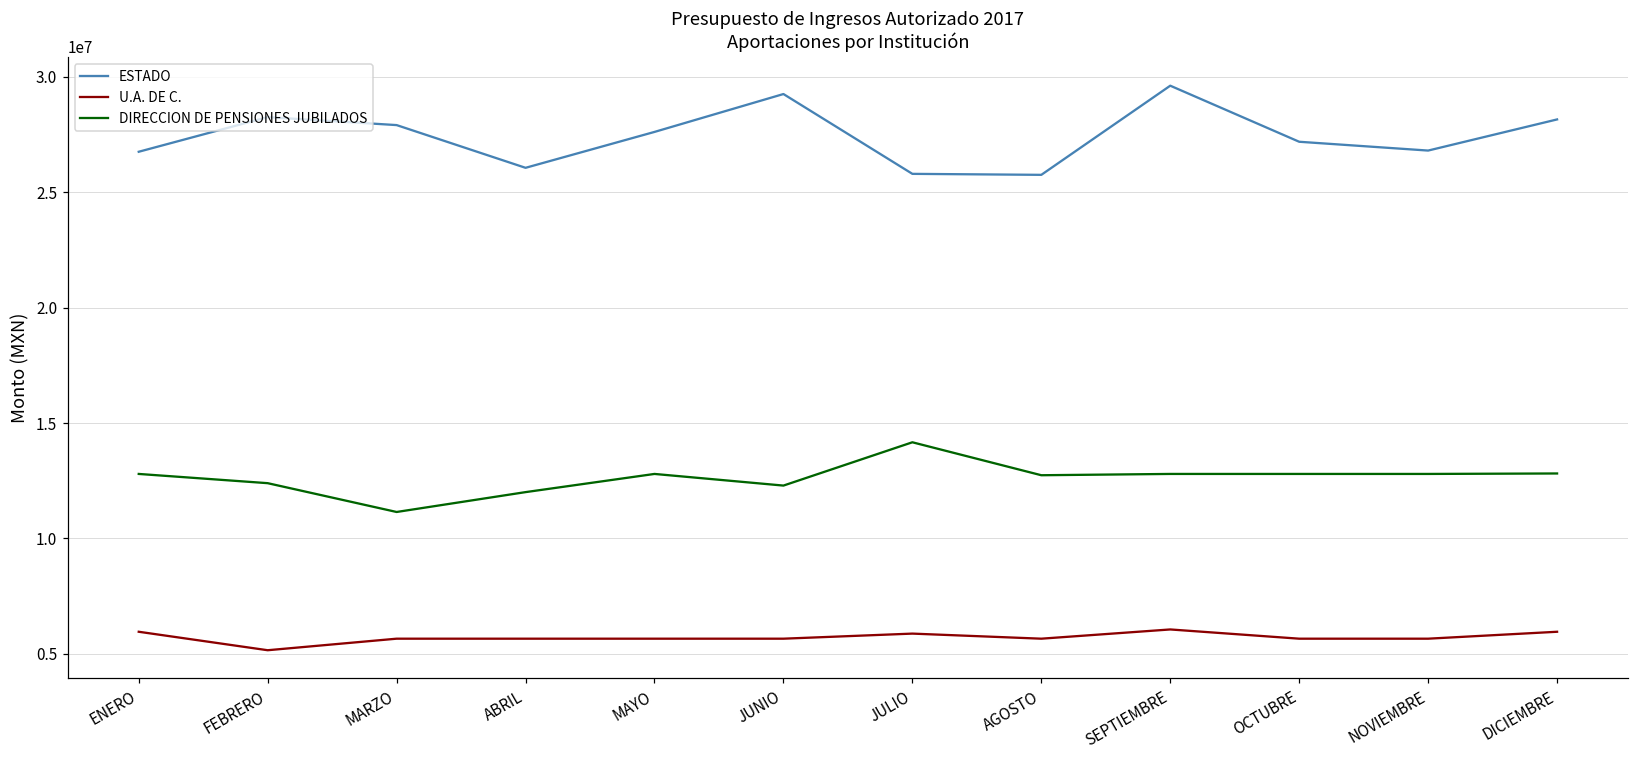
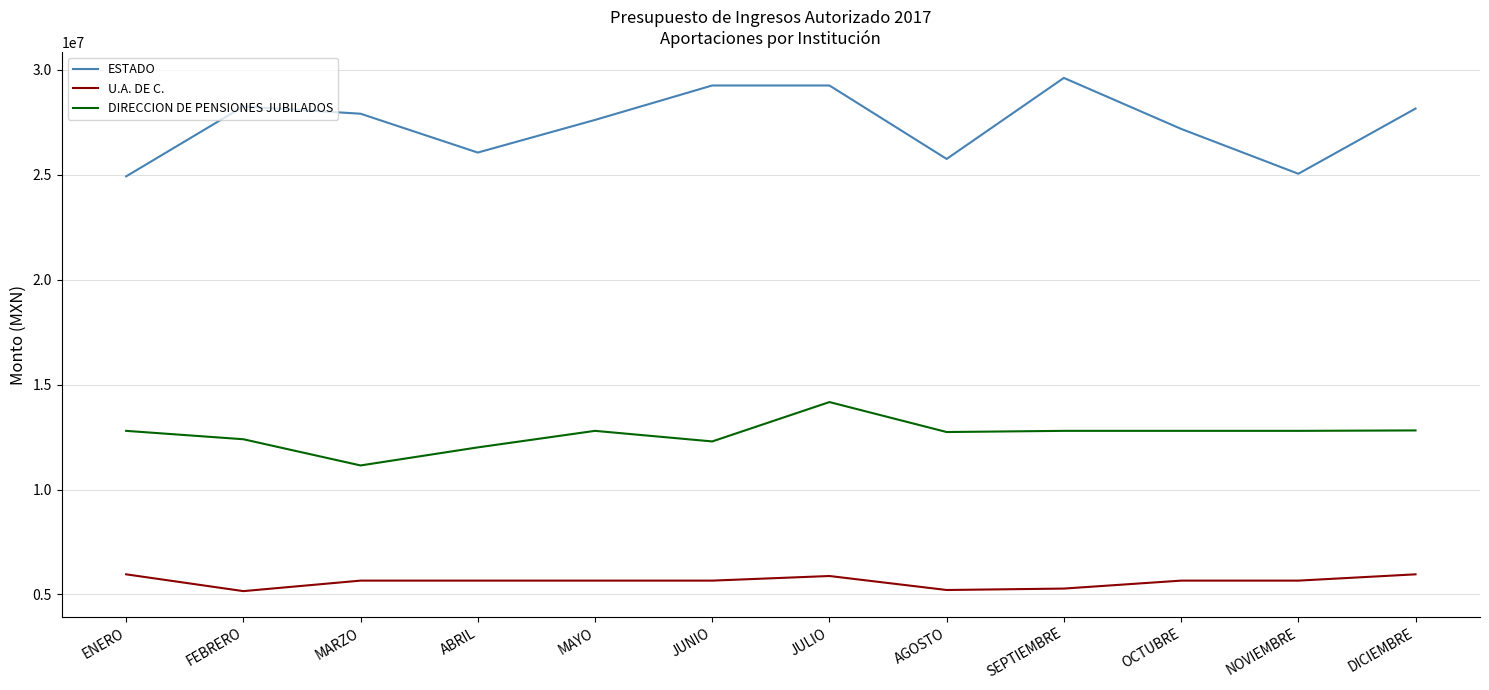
  {
    "ESTADO": {
-     "ENERO": 26800000,
+     "ENERO": 24900000,
      "MARZO": 27900000,
      "ABRIL": 26100000,
      "MAYO": 27600000,
      "JUNIO": 29300000,
-     "JULIO": 25800000,
+     "JULIO": 29300000,
      "AGOSTO": 25800000,
      "SEPTIEMBRE": 29600000,
      "OCTUBRE": 27200000,
-     "NOVIEMBRE": 26800000,
+     "NOVIEMBRE": 25000000,
      "DICIEMBRE": 28200000
    },
    "U.A. DE C.": {
      "ENERO": 6000000,
      "FEBRERO": 5200000,
      "MARZO": 5700000,
      "ABRIL": 5700000,
      "MAYO": 5700000,
      "JUNIO": 5700000,
      "JULIO": 5900000,
-     "AGOSTO": 5700000,
-     "SEPTIEMBRE": 6100000,
+     "AGOSTO": 5200000,
+     "SEPTIEMBRE": 5300000,
      "OCTUBRE": 5700000,
      "NOVIEMBRE": 5700000,
      "DICIEMBRE": 6000000
    },
    "DIRECCION DE PENSIONES JUBILADOS": {
      "ENERO": 12800000,
      "FEBRERO": 12400000,
      "MARZO": 11100000,
      "ABRIL": 12000000,
      "MAYO": 12800000,
      "JUNIO": 12300000,
      "JULIO": 14200000,
      "AGOSTO": 12700000,
      "SEPTIEMBRE": 12800000,
      "OCTUBRE": 12800000,
      "NOVIEMBRE": 12800000,
      "DICIEMBRE": 12800000
    }
  }
